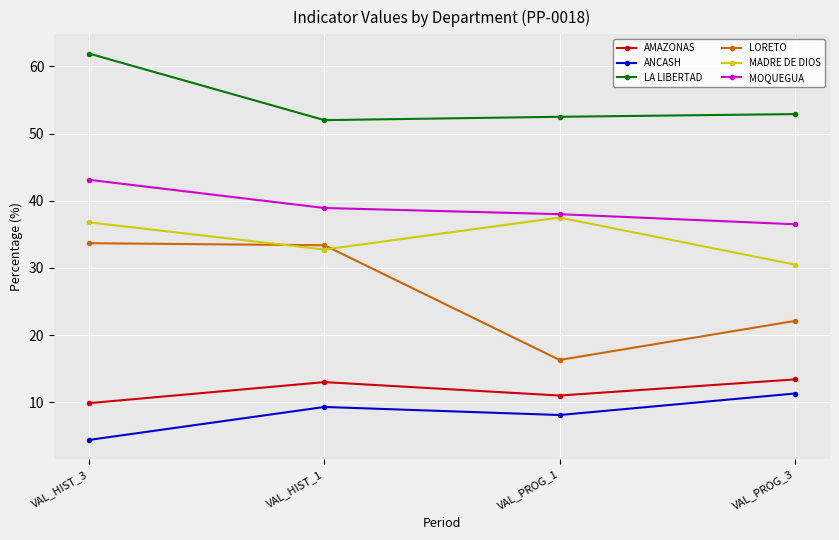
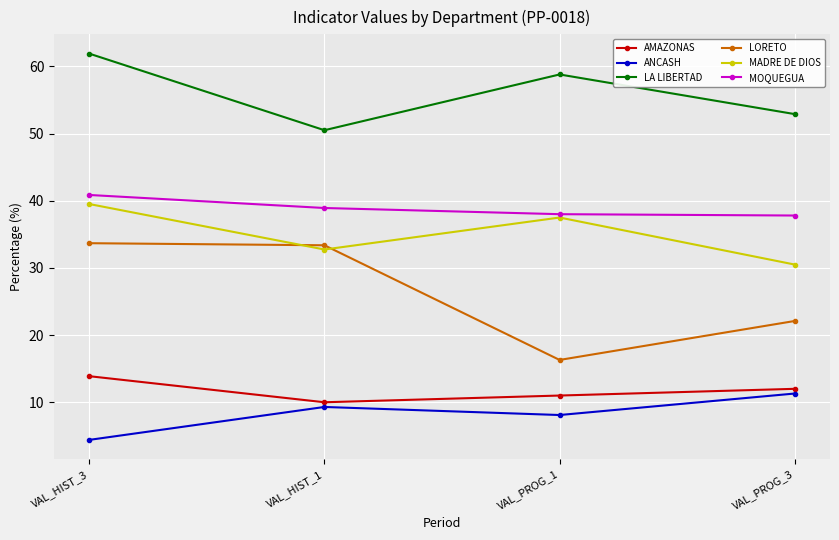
  {
    "AMAZONAS": {
-     "VAL_HIST_3": 10,
-     "VAL_HIST_1": 13,
+     "VAL_HIST_3": 14,
+     "VAL_HIST_1": 10,
      "VAL_PROG_1": 11,
-     "VAL_PROG_3": 13
+     "VAL_PROG_3": 12
    },
    "ANCASH": {
      "VAL_HIST_3": 4,
      "VAL_HIST_1": 9,
      "VAL_PROG_1": 8,
      "VAL_PROG_3": 11
    },
    "LA LIBERTAD": {
      "VAL_HIST_3": 62,
-     "VAL_HIST_1": 52,
-     "VAL_PROG_1": 53,
+     "VAL_HIST_1": 51,
+     "VAL_PROG_1": 59,
      "VAL_PROG_3": 53
    },
    "LORETO": {
      "VAL_HIST_3": 34,
      "VAL_HIST_1": 33,
      "VAL_PROG_1": 16,
      "VAL_PROG_3": 22
    },
    "MADRE DE DIOS": {
-     "VAL_HIST_3": 37,
+     "VAL_HIST_3": 40,
      "VAL_HIST_1": 33,
      "VAL_PROG_1": 38,
      "VAL_PROG_3": 31
    },
    "MOQUEGUA": {
-     "VAL_HIST_3": 43,
+     "VAL_HIST_3": 41,
      "VAL_HIST_1": 39,
      "VAL_PROG_1": 38,
-     "VAL_PROG_3": 37
+     "VAL_PROG_3": 38
    }
  }
